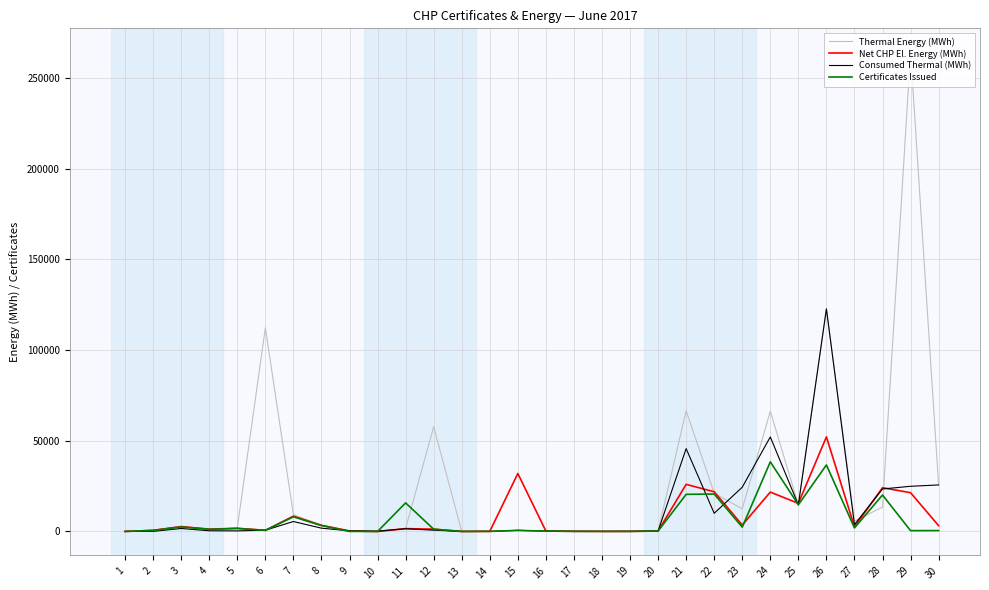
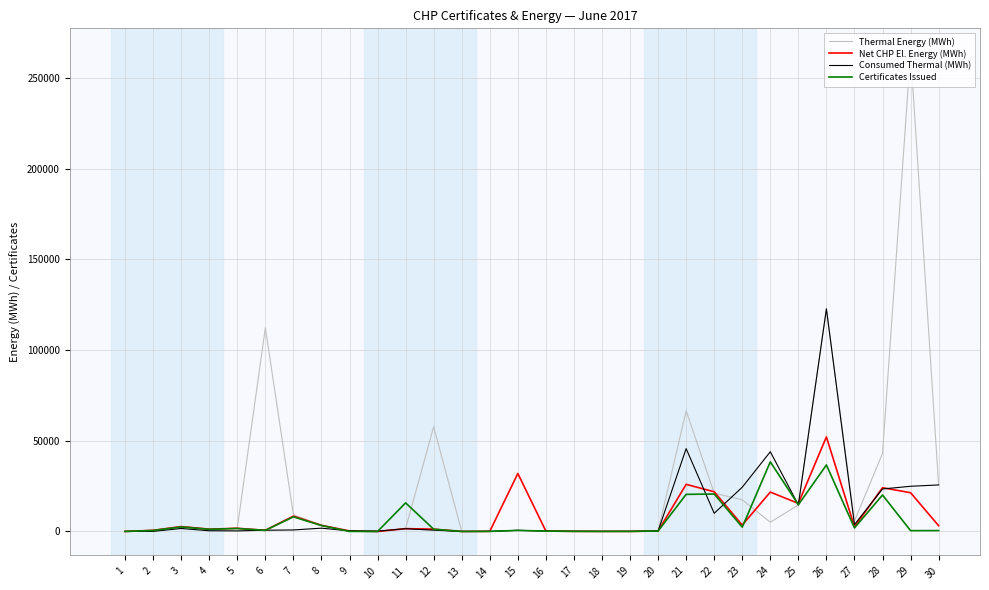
  {
    "Thermal Energy (MWh)": {
      "6": 112000,
      "12": 58000,
      "21": 67000,
-     "23": 12000,
-     "24": 66000,
+     "23": 17000,
+     "24": 5000,
      "27": 6000,
-     "28": 13000
+     "28": 43000
    },
    "Net CHP El. Energy (MWh)": {
      "15": 32000,
      "21": 26000,
      "24": 22000,
      "26": 52000,
      "29": 21000,
      "30": 3000
    },
    "Consumed Thermal (MWh)": {
-     "7": 5000,
+     "7": 1000,
      "8": 2000,
      "21": 46000,
      "22": 10000,
      "23": 24000,
-     "24": 52000,
+     "24": 44000,
      "29": 25000
    },
    "Certificates Issued": {
      "11": 16000,
      "21": 20000,
      "24": 38000,
      "26": 37000,
      "28": 20000,
      "29": 0,
      "30": 0
    }
  }
